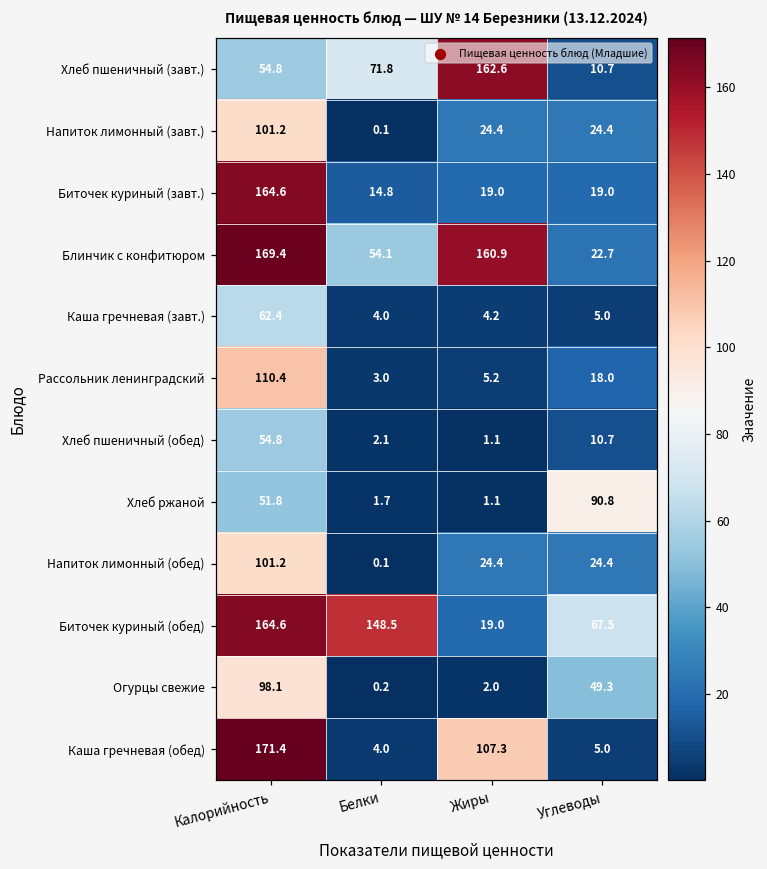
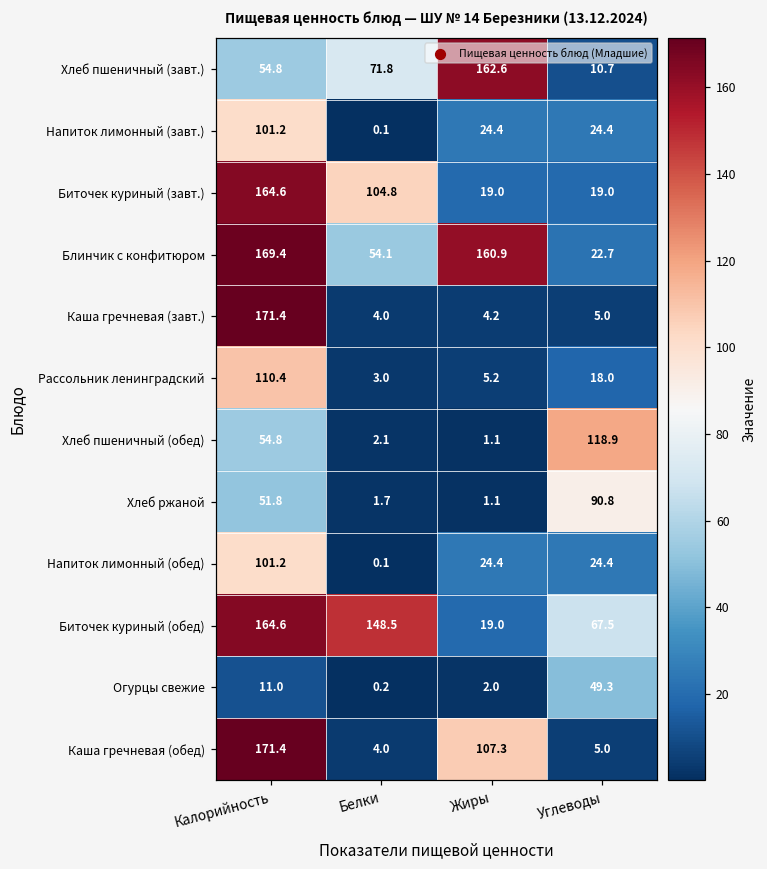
  {
    "Хлеб пшеничный (завт.)": {
      "Калорийность": 54.8,
      "Белки": 71.8
    },
    "Напиток лимонный (завт.)": {
      "Калорийность": 101.2,
      "Белки": 0.1,
      "Жиры": 24.4,
      "Углеводы": 24.4
    },
    "Биточек куриный (завт.)": {
      "Калорийность": 164.6,
-     "Белки": 14.8,
+     "Белки": 104.8,
      "Жиры": 19.0,
      "Углеводы": 19.0
    },
    "Блинчик с конфитюром": {
      "Калорийность": 169.4,
      "Белки": 54.1,
      "Жиры": 160.9,
      "Углеводы": 22.7
    },
    "Каша гречневая (завт.)": {
-     "Калорийность": 62.4,
+     "Калорийность": 171.4,
      "Белки": 4.0,
      "Жиры": 4.2,
      "Углеводы": 5.0
    },
    "Рассольник ленинградский": {
      "Калорийность": 110.4,
      "Белки": 3.0,
      "Жиры": 5.2,
      "Углеводы": 18.0
    },
    "Хлеб пшеничный (обед)": {
      "Калорийность": 54.8,
      "Белки": 2.1,
      "Жиры": 1.1,
-     "Углеводы": 10.7
+     "Углеводы": 118.9
    },
    "Хлеб ржаной": {
      "Калорийность": 51.8,
      "Белки": 1.7,
      "Жиры": 1.1,
      "Углеводы": 90.8
    },
    "Напиток лимонный (обед)": {
      "Калорийность": 101.2,
      "Белки": 0.1,
      "Жиры": 24.4,
      "Углеводы": 24.4
    },
    "Биточек куриный (обед)": {
      "Калорийность": 164.6,
      "Белки": 148.5,
      "Жиры": 19.0,
      "Углеводы": 67.5
    },
    "Огурцы свежие": {
-     "Калорийность": 98.1,
+     "Калорийность": 11.0,
      "Белки": 0.2,
      "Жиры": 2.0,
      "Углеводы": 49.3
    },
    "Каша гречневая (обед)": {
      "Калорийность": 171.4,
      "Белки": 4.0,
      "Жиры": 107.3,
      "Углеводы": 5.0
    }
  }
